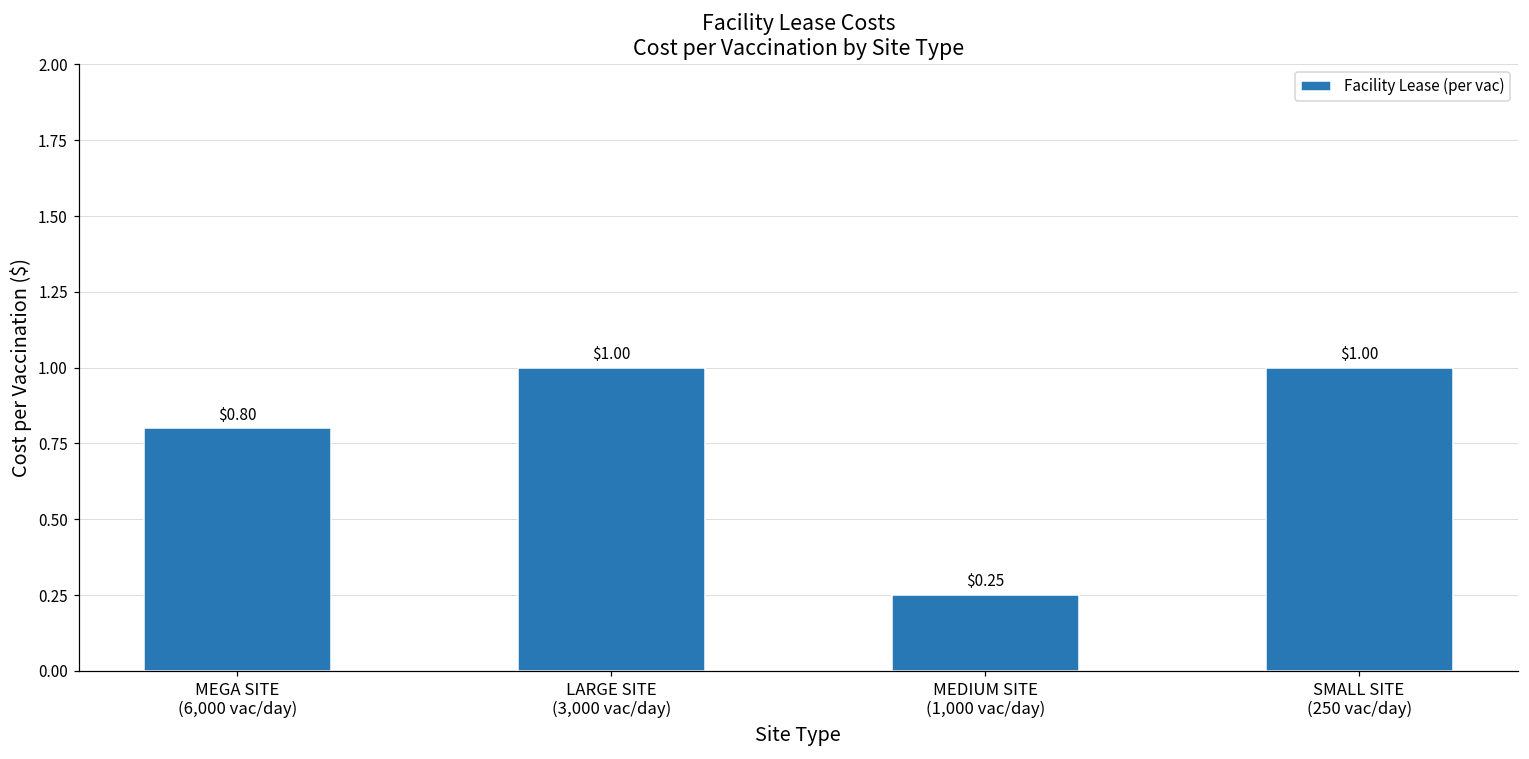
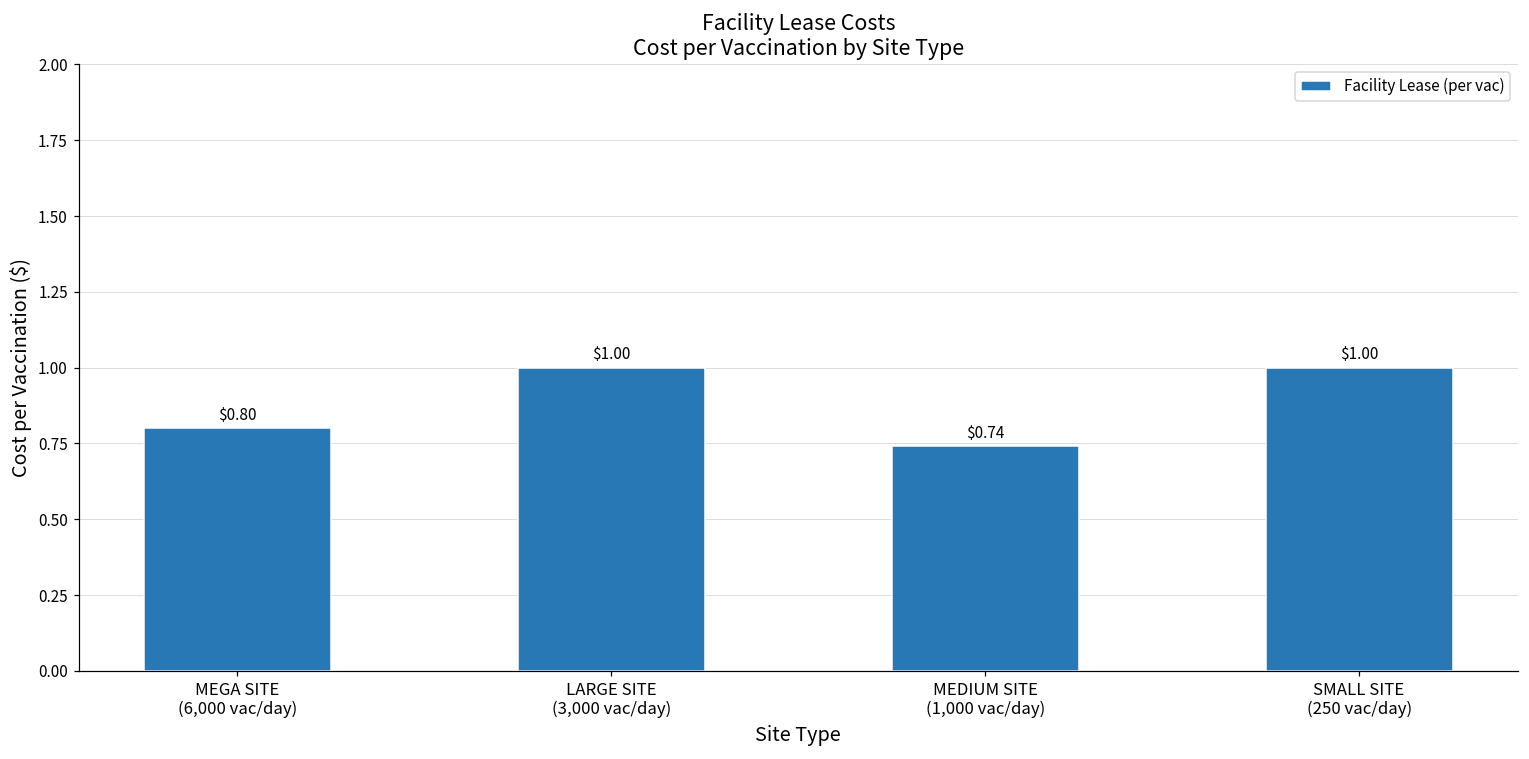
  {
    "MEGA SITE (6,000 vac/day)": "$0.80",
    "LARGE SITE (3,000 vac/day)": "$1.00",
-   "MEDIUM SITE (1,000 vac/day)": "$0.25",
+   "MEDIUM SITE (1,000 vac/day)": "$0.74",
    "SMALL SITE (250 vac/day)": "$1.00"
  }
